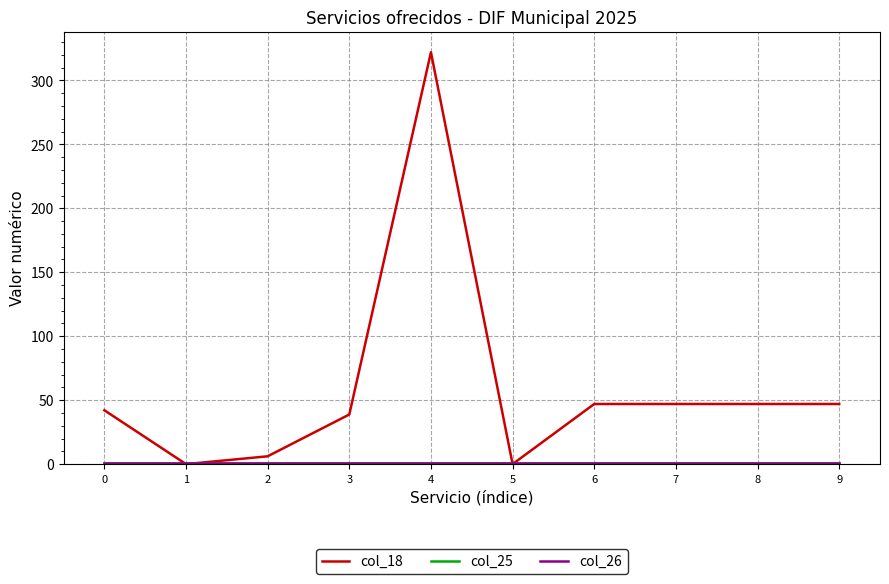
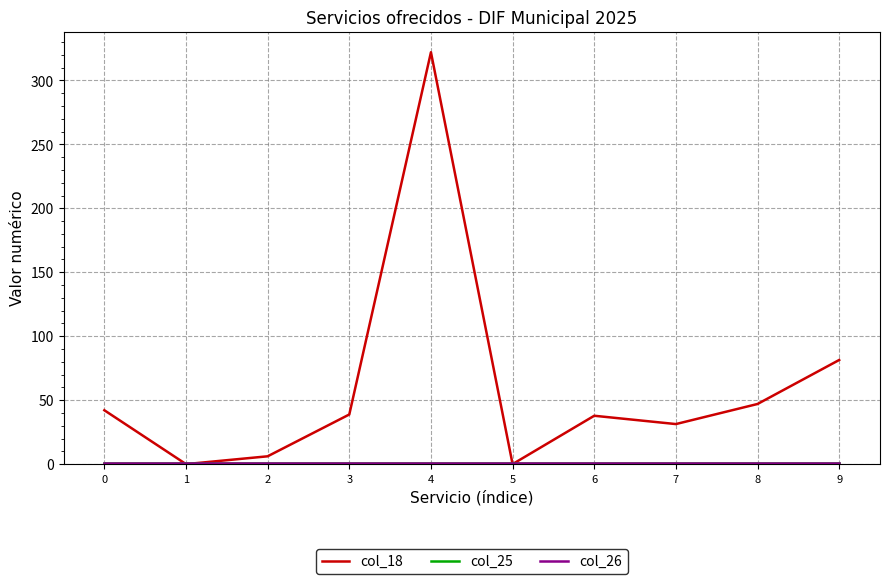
  {
    "col_18": {
      "0": 42,
      "2": 6,
      "3": 39,
      "4": 322,
-     "6": 47,
-     "7": 47,
+     "6": 38,
+     "7": 31,
      "8": 47,
-     "9": 47
+     "9": 81
    },
    "col_26": {
      "0": 1,
      "2": 1,
      "3": 1,
      "4": 1,
      "6": 1,
      "7": 1,
      "8": 1,
      "9": 1
    }
  }
